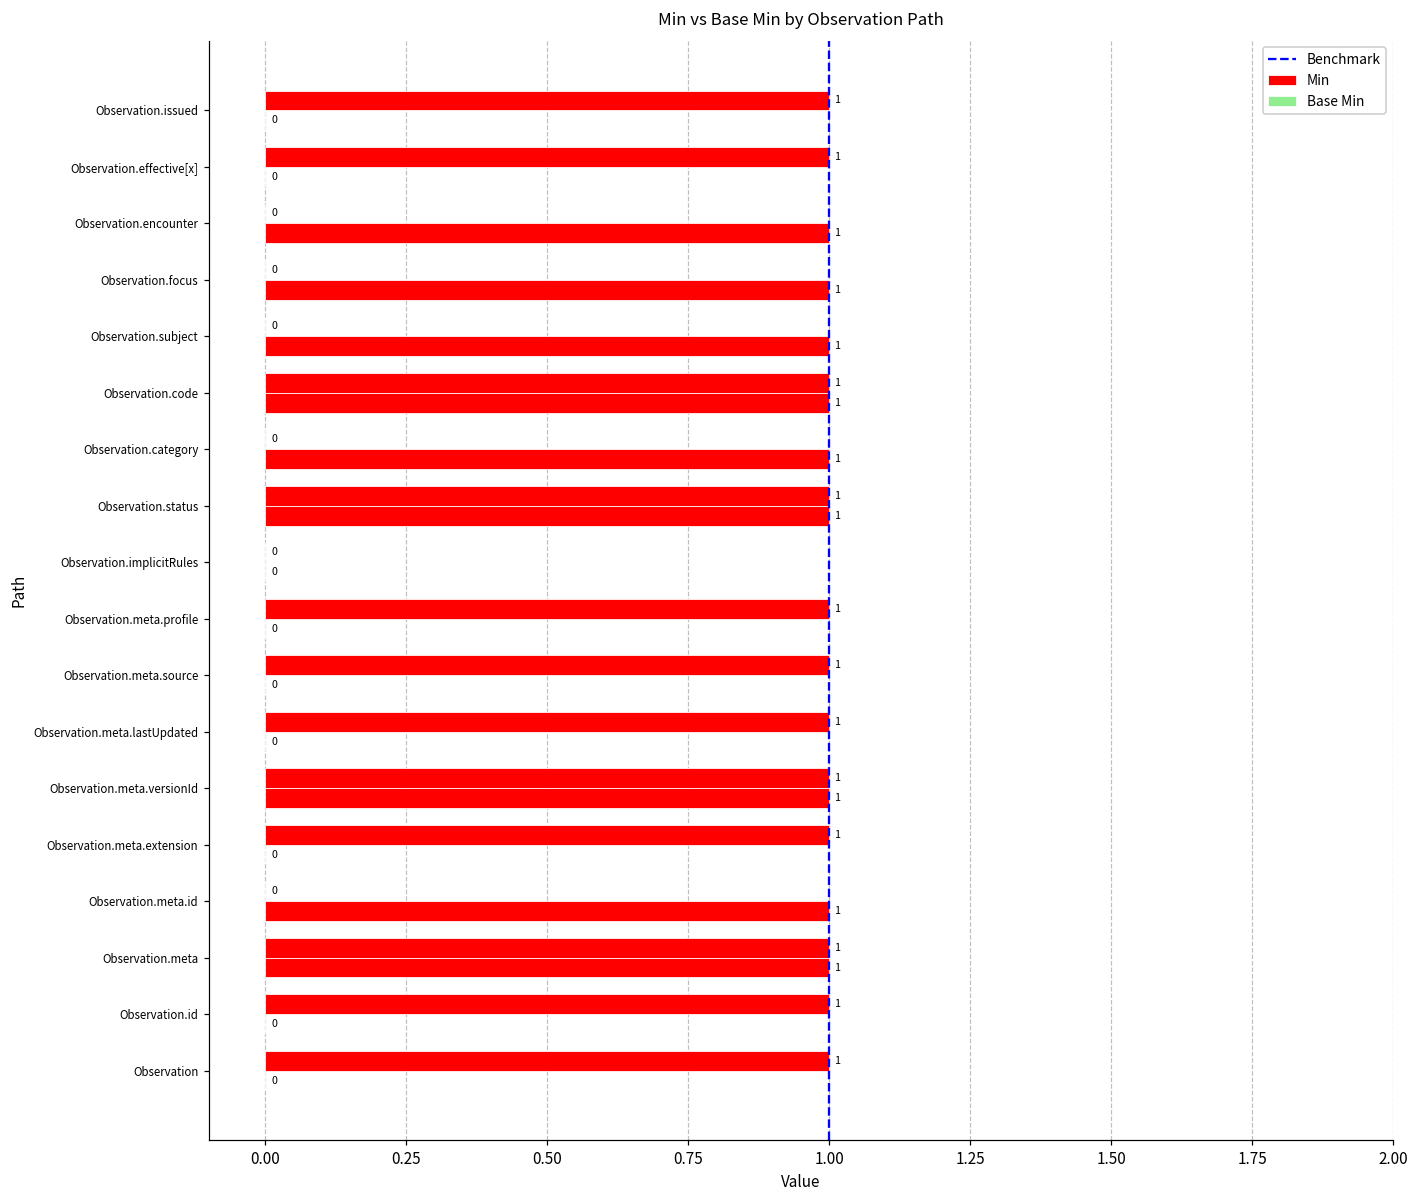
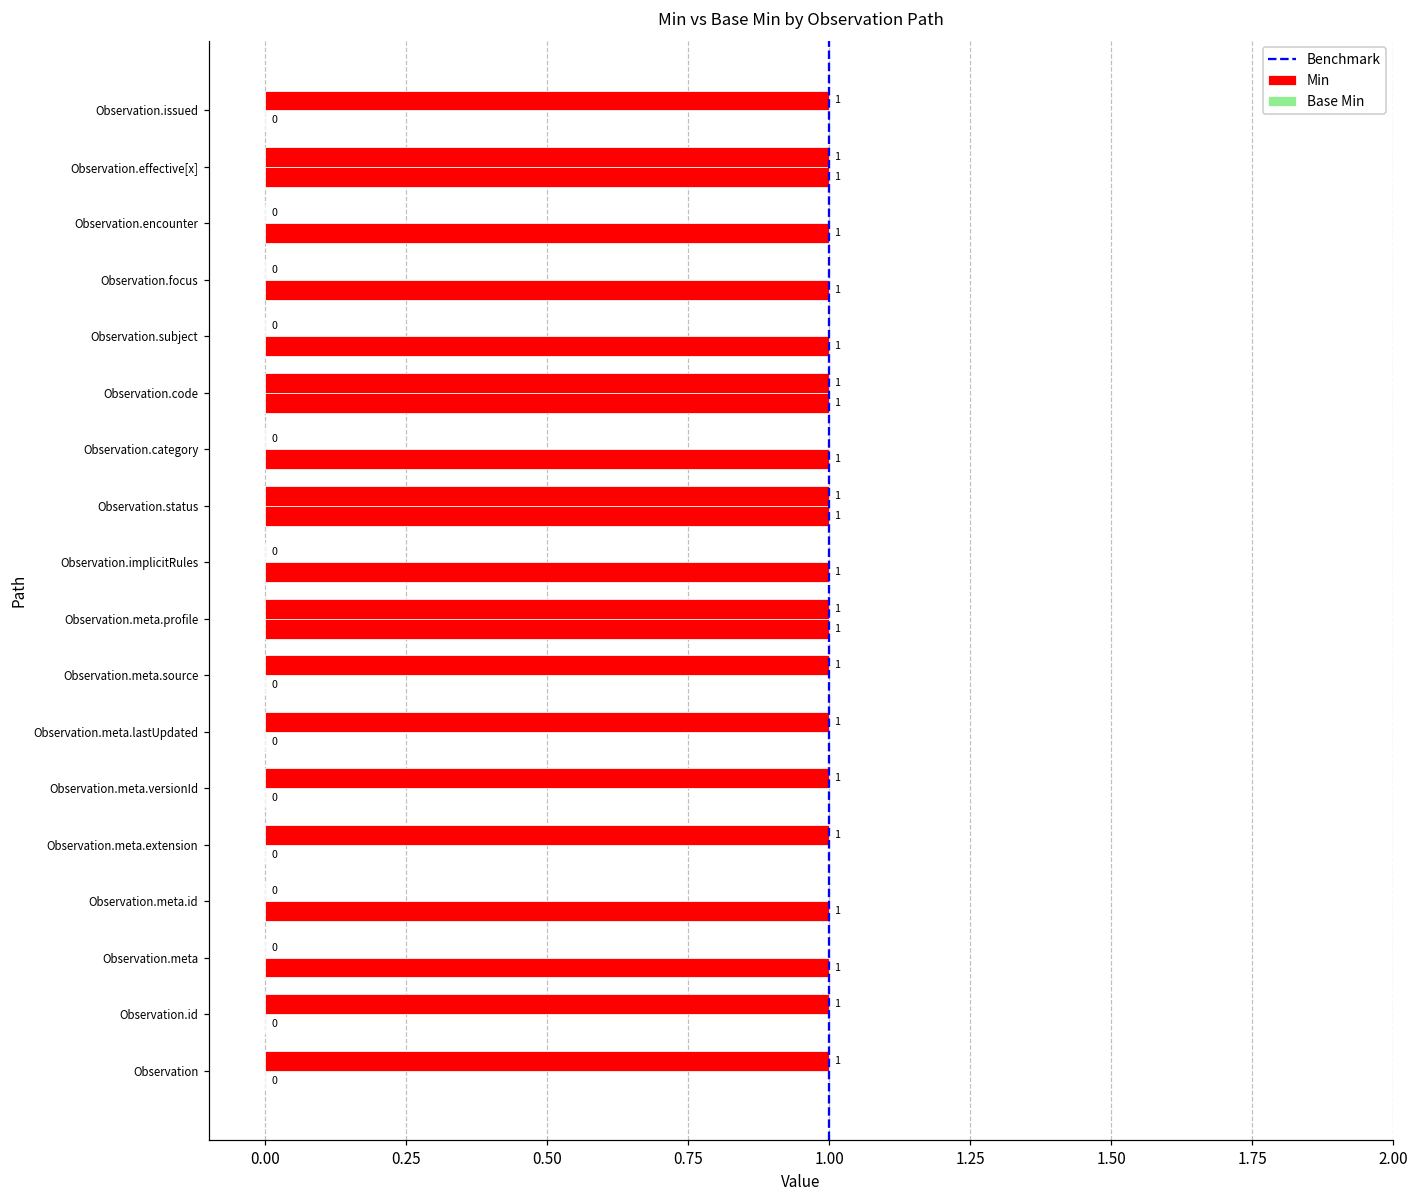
  {
    "Min": {
      "Observation.issued": 1,
      "Observation.effective[x]": 1,
      "Observation.encounter": 0,
      "Observation.focus": 0,
      "Observation.subject": 0,
      "Observation.code": 1,
      "Observation.category": 0,
      "Observation.status": 1,
      "Observation.implicitRules": 0,
      "Observation.meta.profile": 1,
      "Observation.meta.source": 1,
      "Observation.meta.lastUpdated": 1,
      "Observation.meta.versionId": 1,
      "Observation.meta.extension": 1,
      "Observation.meta.id": 0,
-     "Observation.meta": 1,
+     "Observation.meta": 0,
      "Observation.id": 1,
      "Observation": 1
    },
    "Base Min": {
      "Observation.issued": 0,
-     "Observation.effective[x]": 0,
+     "Observation.effective[x]": 1,
      "Observation.encounter": 1,
      "Observation.focus": 1,
      "Observation.subject": 1,
      "Observation.code": 1,
      "Observation.category": 1,
      "Observation.status": 1,
-     "Observation.implicitRules": 0,
-     "Observation.meta.profile": 0,
+     "Observation.implicitRules": 1,
+     "Observation.meta.profile": 1,
      "Observation.meta.source": 0,
      "Observation.meta.lastUpdated": 0,
-     "Observation.meta.versionId": 1,
+     "Observation.meta.versionId": 0,
      "Observation.meta.extension": 0,
      "Observation.meta.id": 1,
      "Observation.meta": 1,
      "Observation.id": 0,
      "Observation": 0
    }
  }
